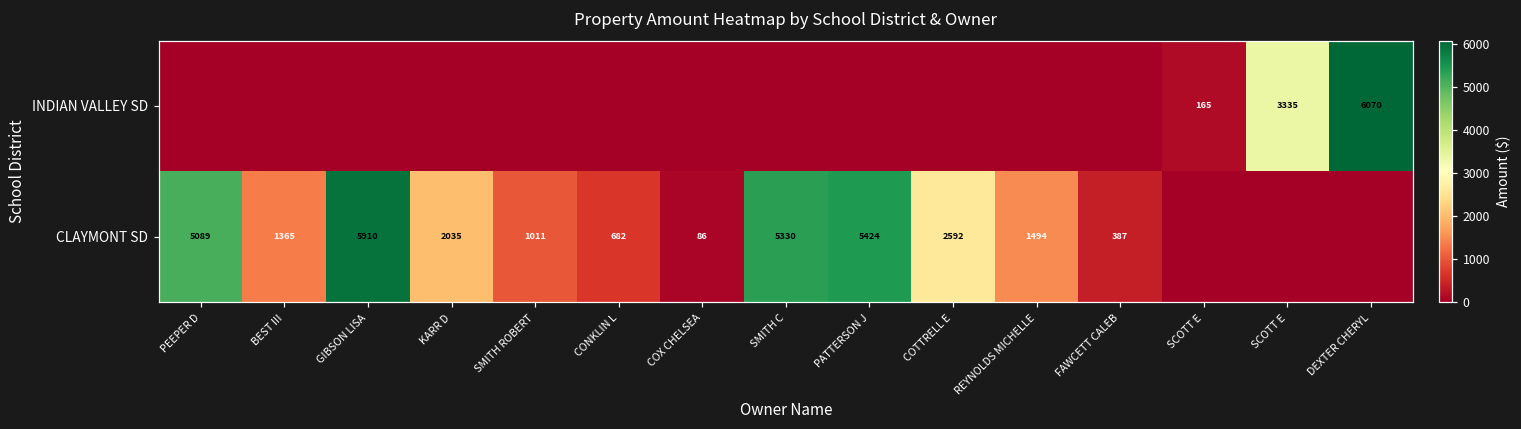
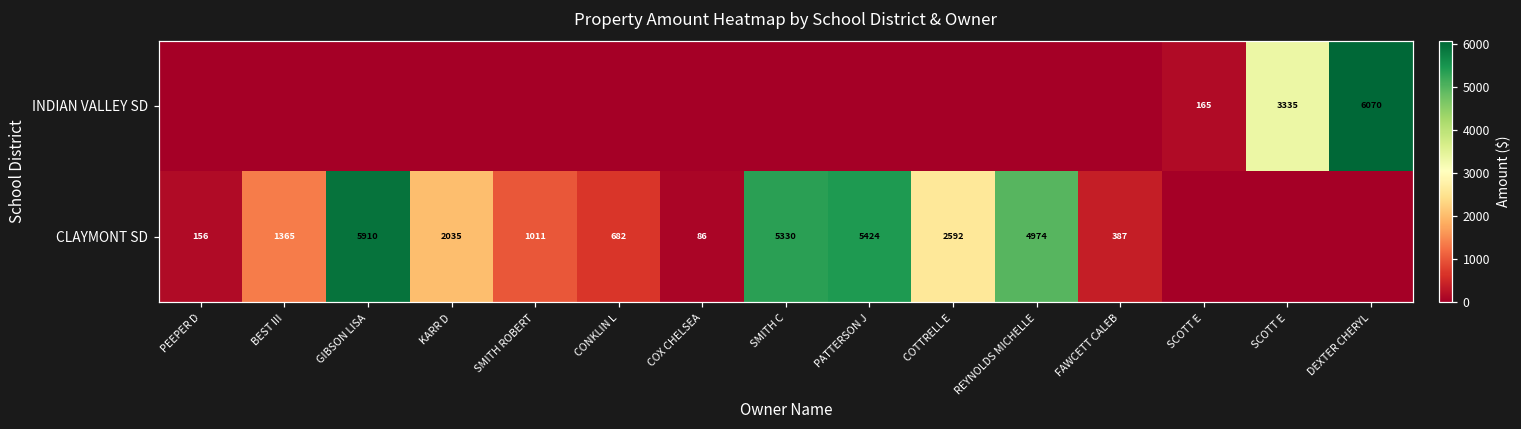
  {
    "INDIAN VALLEY SD": {
      "DEXTER CHERYL": 6070
    },
    "CLAYMONT SD": {
-     "PEEPER D": 5089,
+     "PEEPER D": 156,
      "BEST III": 1365,
      "GIBSON LISA": 5910,
      "KARR D": 2035,
      "SMITH ROBERT": 1011,
      "CONKLIN L": 682,
      "COX CHELSEA": 86,
      "SMITH C": 5330,
      "PATTERSON J": 5424,
      "COTTRELL E": 2592,
-     "REYNOLDS MICHELLE": 1494,
+     "REYNOLDS MICHELLE": 4974,
      "FAWCETT CALEB": 387
    }
  }
